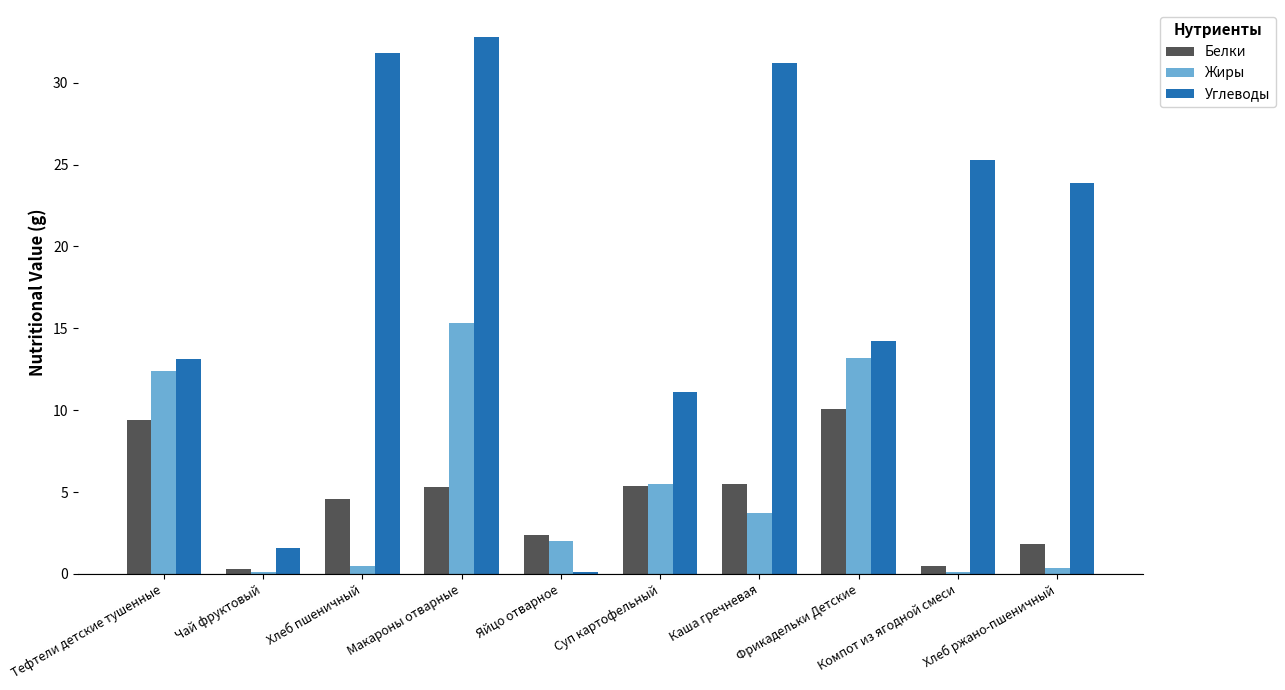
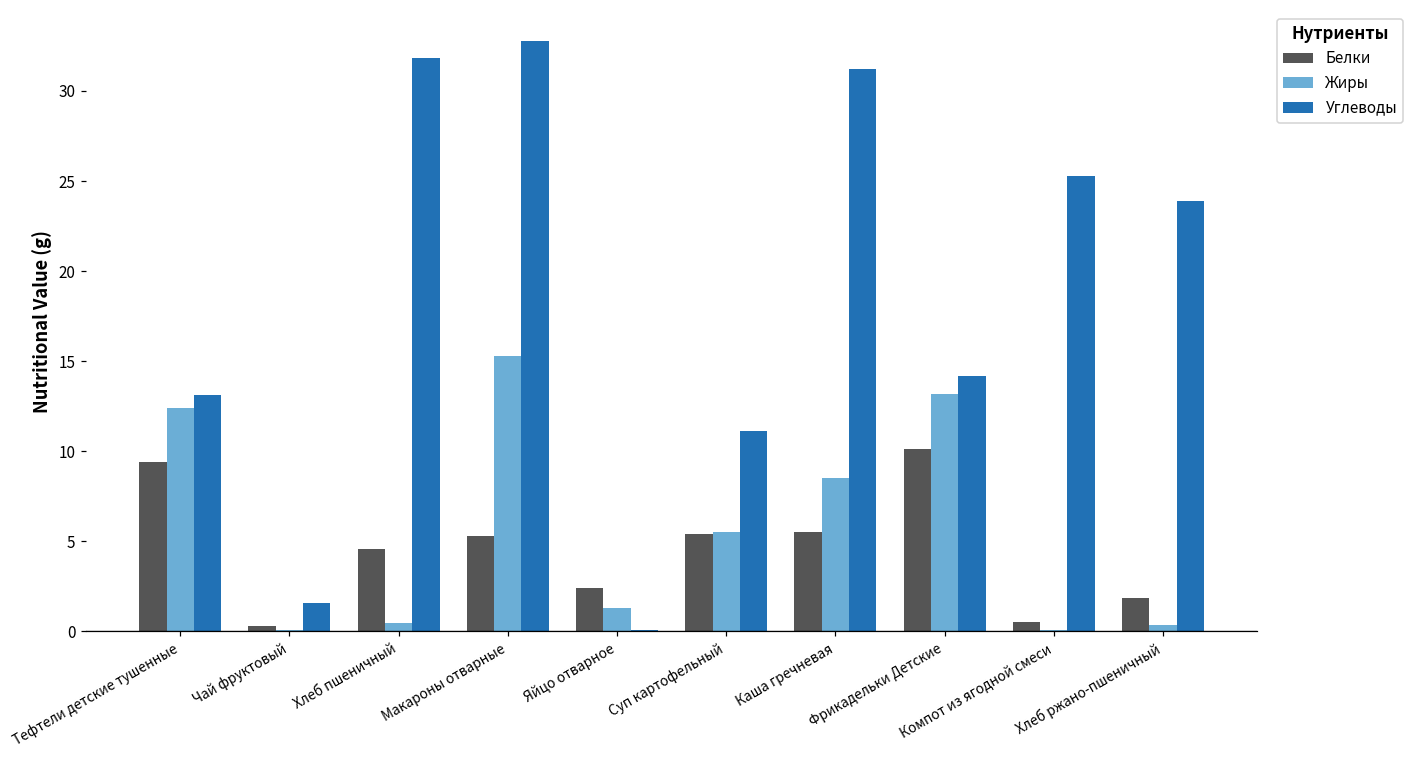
  {
    "Белки": {
      "Тефтели детские тушенные": 9.4,
      "Чай фруктовый": 0.3,
      "Хлеб пшеничный": 4.6,
      "Макароны отварные": 5.3,
      "Яйцо отварное": 2.4,
      "Суп картофельный": 5.4,
      "Каша гречневая": 5.5,
      "Фрикадельки Детские": 10.1,
      "Компот из ягодной смеси": 0.5,
      "Хлеб ржано-пшеничный": 1.9
    },
    "Жиры": {
      "Тефтели детские тушенные": 12.4,
      "Хлеб пшеничный": 0.5,
      "Макароны отварные": 15.3,
-     "Яйцо отварное": 2.0,
+     "Яйцо отварное": 1.3,
      "Суп картофельный": 5.5,
-     "Каша гречневая": 3.7,
+     "Каша гречневая": 8.5,
      "Фрикадельки Детские": 13.2,
      "Хлеб ржано-пшеничный": 0.4
    },
    "Углеводы": {
      "Тефтели детские тушенные": 13.1,
      "Чай фруктовый": 1.6,
      "Хлеб пшеничный": 31.8,
      "Макароны отварные": 32.8,
      "Суп картофельный": 11.1,
      "Каша гречневая": 31.2,
      "Фрикадельки Детские": 14.2,
      "Компот из ягодной смеси": 25.3,
      "Хлеб ржано-пшеничный": 23.9
    }
  }
